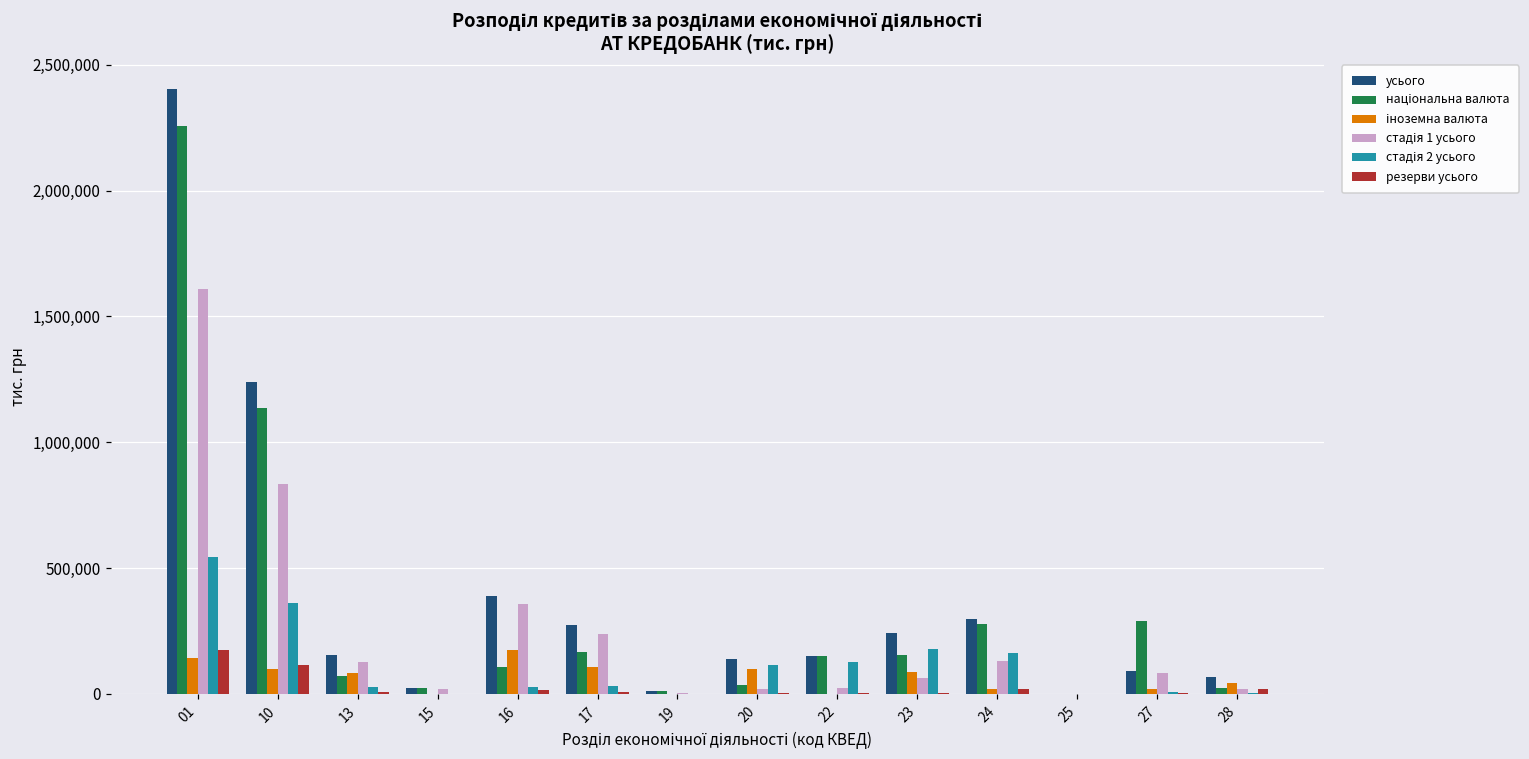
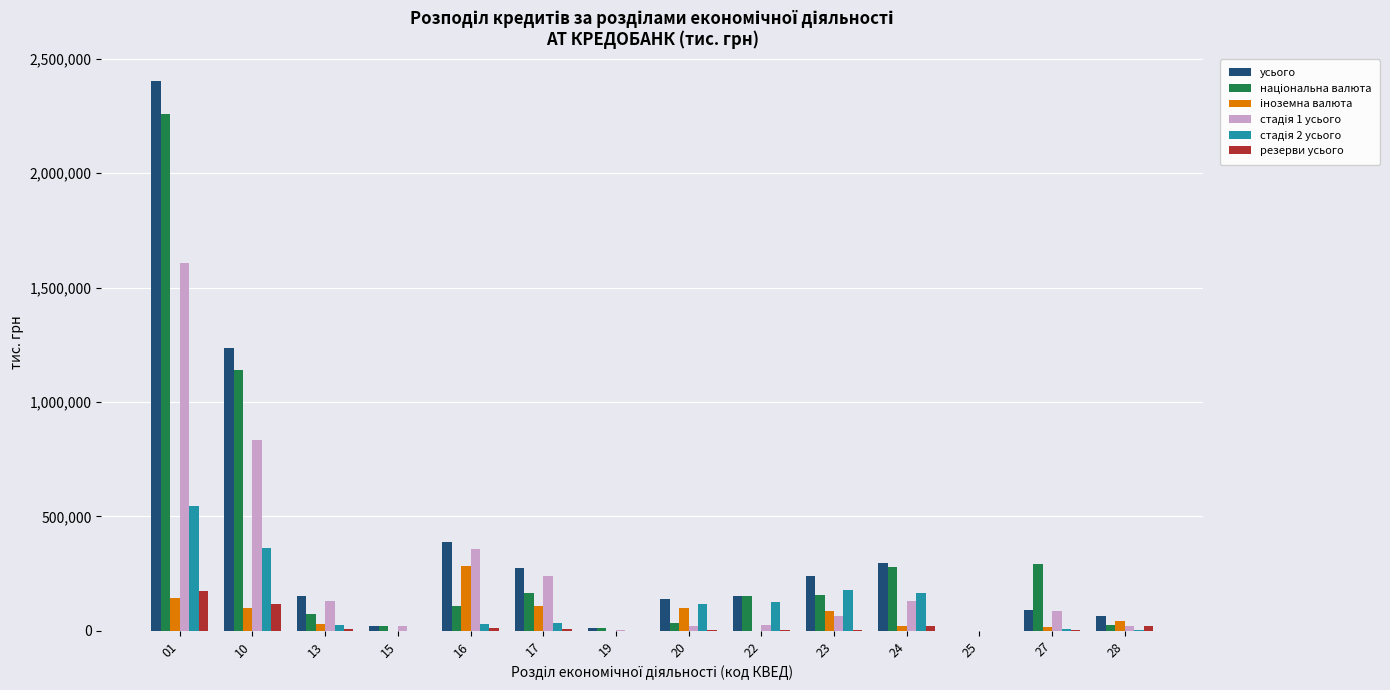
  {
    "усього": {
      "01": "2,400,000",
      "10": "1,240,000",
      "13": "150,000",
      "15": "20,000",
      "16": "390,000",
      "17": "270,000",
      "19": "10,000",
      "20": "140,000",
      "22": "150,000",
      "23": "240,000",
      "24": "300,000",
      "27": "90,000",
      "28": "70,000"
    },
    "національна валюта": {
      "01": "2,260,000",
      "10": "1,140,000",
      "13": "70,000",
      "15": "20,000",
      "16": "110,000",
      "17": "170,000",
      "19": "10,000",
      "20": "40,000",
      "22": "150,000",
      "23": "160,000",
      "24": "280,000",
      "27": "290,000",
      "28": "20,000"
    },
    "іноземна валюта": {
      "01": "140,000",
      "10": "100,000",
-     "13": "80,000",
+     "13": "30,000",
      "15": "0",
-     "16": "170,000",
+     "16": "280,000",
      "17": "110,000",
      "19": "0",
      "20": "100,000",
      "22": "0",
      "23": "90,000",
      "24": "20,000",
      "27": "20,000",
      "28": "40,000"
    },
    "стадія 1 усього": {
      "01": "1,610,000",
      "10": "830,000",
      "13": "130,000",
      "15": "20,000",
      "16": "360,000",
      "17": "240,000",
      "20": "20,000",
      "22": "20,000",
      "23": "60,000",
      "24": "130,000",
      "27": "90,000",
      "28": "20,000"
    },
    "стадія 2 усього": {
      "01": "550,000",
      "10": "360,000",
      "13": "30,000",
      "16": "30,000",
      "17": "30,000",
      "19": "0",
      "20": "120,000",
      "22": "130,000",
      "23": "180,000",
      "24": "160,000",
      "25": "0"
    },
    "резерви усього": {
      "01": "170,000",
      "10": "120,000",
      "16": "10,000",
      "24": "20,000",
      "28": "20,000"
    }
  }
